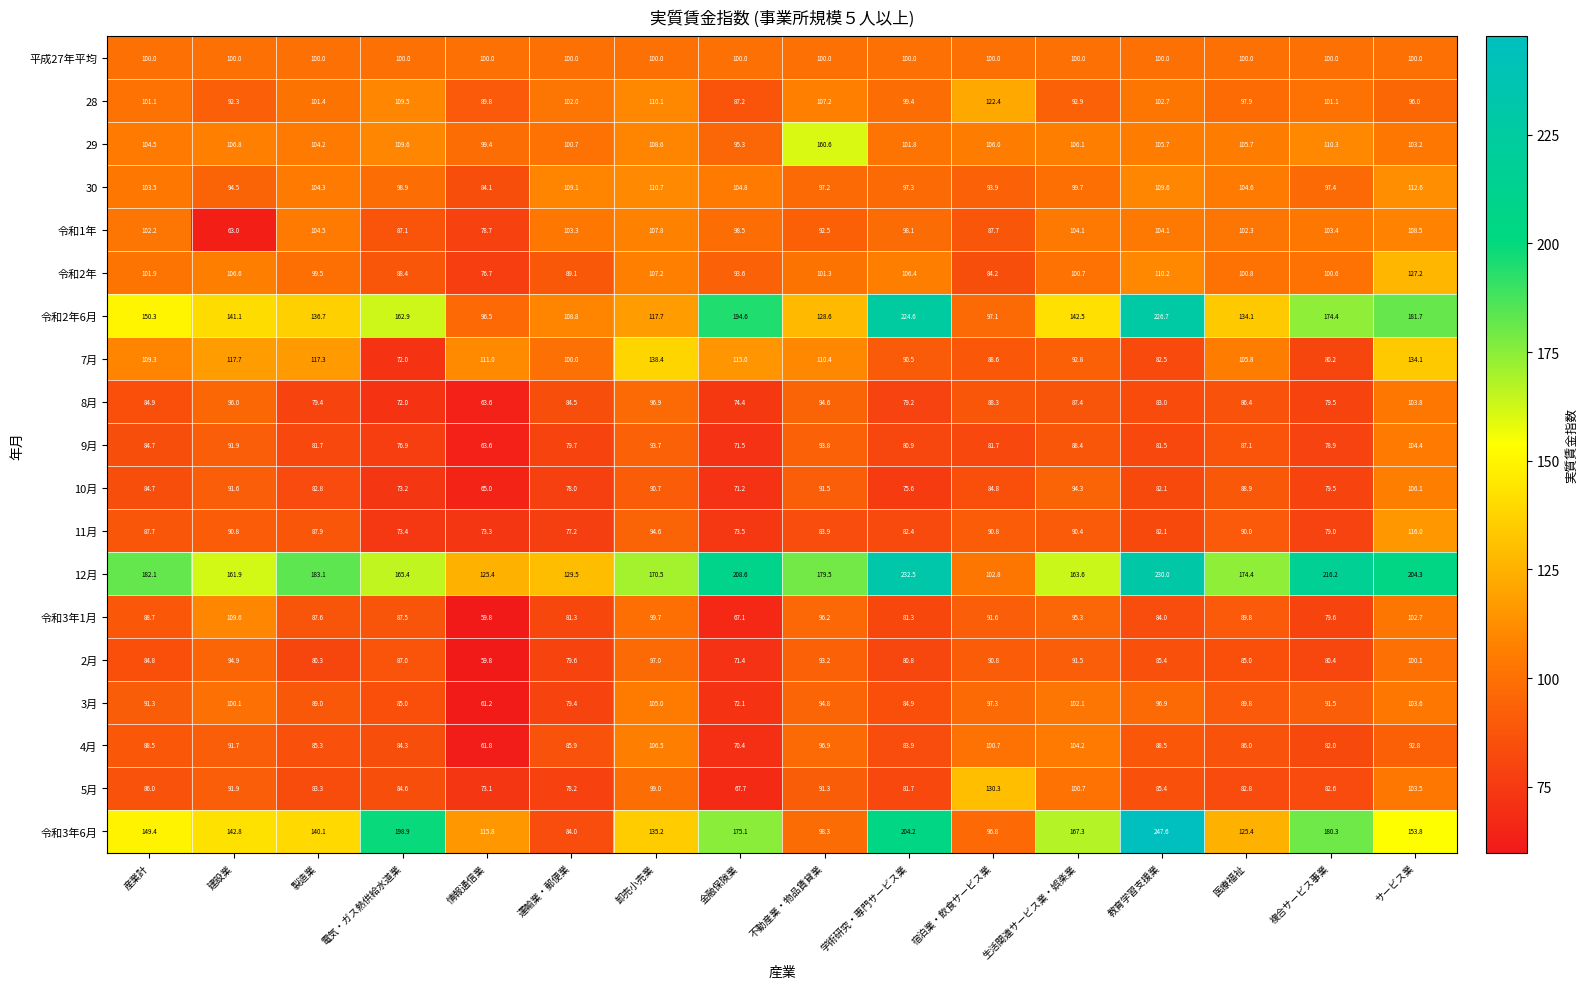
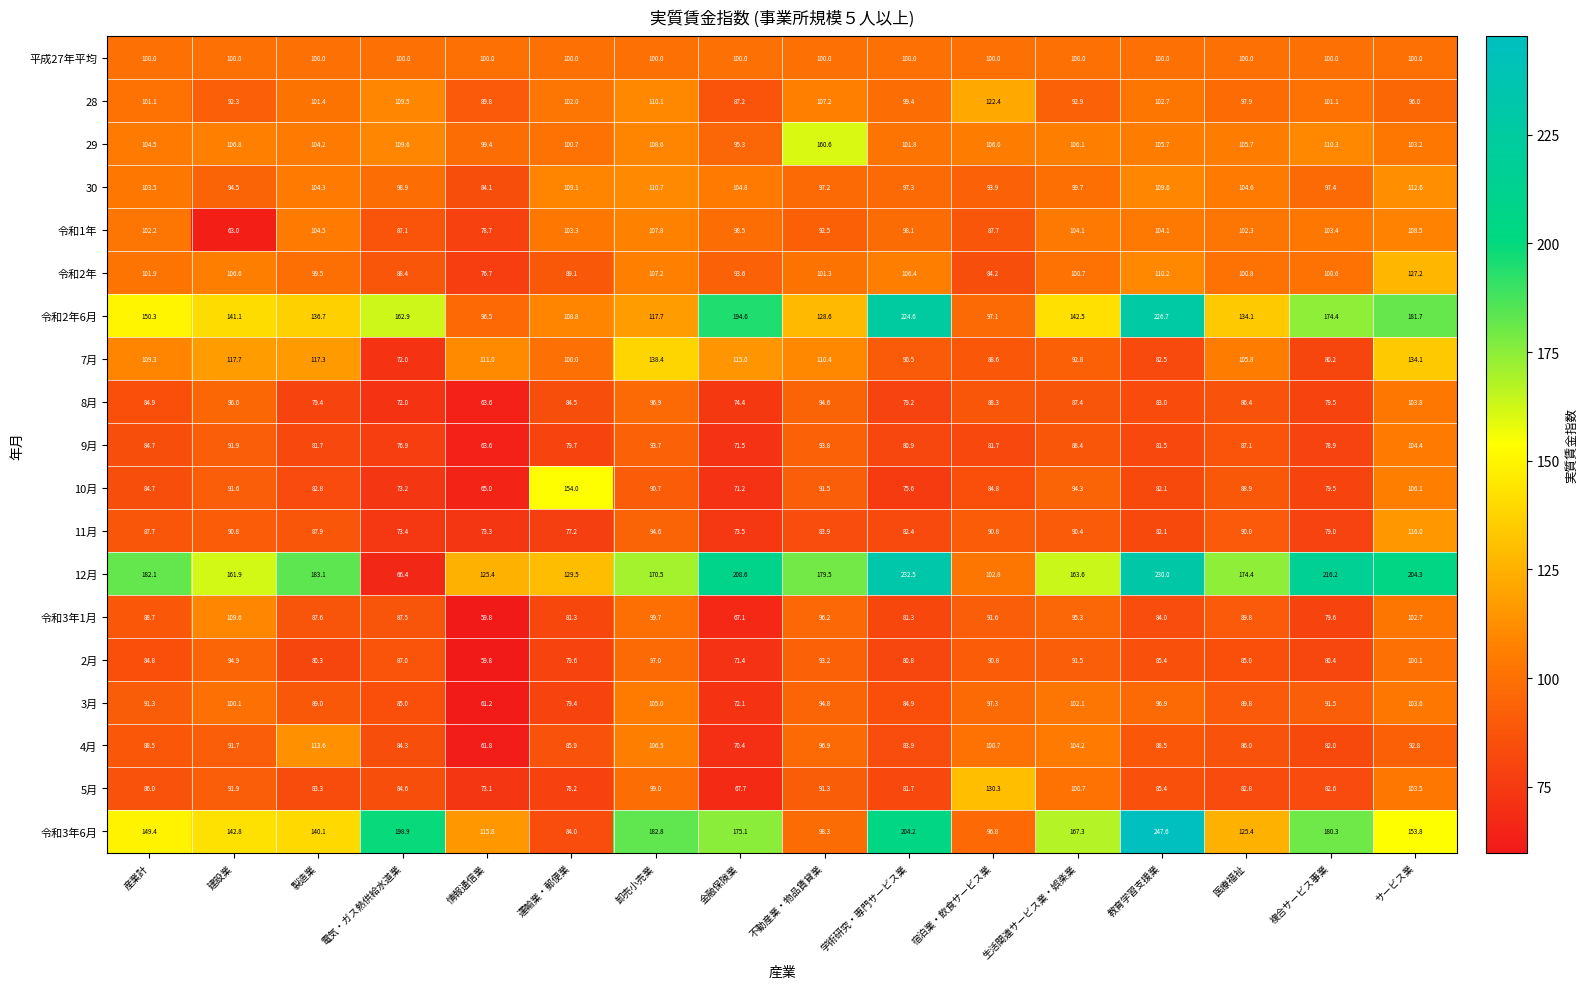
  {
    "10月": {
      "産業計": 84.7,
      "建設業": 91.6,
      "製造業": 82.8,
      "電気・ガス熱供給水道業": 73.2,
      "情報通信業": 65.0,
-     "運輸業・郵便業": 78.0,
+     "運輸業・郵便業": 154.0,
      "卸売小売業": 90.7,
      "金融保険業": 71.2,
      "不動産業・物品賃貸業": 91.5,
      "学術研究・専門サービス業": 75.6,
      "宿泊業・飲食サービス業": 84.8,
      "生活関連サービス業・娯楽業": 94.3,
      "教育学習支援業": 82.1,
      "医療福祉": 88.9,
      "複合サービス事業": 79.5,
      "サービス業": 106.1
    },
    "12月": {
      "産業計": 182.1,
      "建設業": 161.9,
      "製造業": 183.1,
-     "電気・ガス熱供給水道業": 165.4,
+     "電気・ガス熱供給水道業": 66.4,
      "情報通信業": 125.4,
      "運輸業・郵便業": 129.5,
      "卸売小売業": 170.5,
      "金融保険業": 208.6,
      "不動産業・物品賃貸業": 179.5,
      "学術研究・専門サービス業": 232.5,
      "宿泊業・飲食サービス業": 102.8,
      "生活関連サービス業・娯楽業": 163.6,
      "教育学習支援業": 230.0,
      "医療福祉": 174.4,
      "複合サービス事業": 216.2,
      "サービス業": 204.3
    },
    "4月": {
      "産業計": 88.5,
      "建設業": 91.7,
-     "製造業": 85.3,
+     "製造業": 113.6,
      "電気・ガス熱供給水道業": 84.3,
      "情報通信業": 61.8,
      "運輸業・郵便業": 85.9,
      "卸売小売業": 106.5,
      "金融保険業": 70.4,
      "不動産業・物品賃貸業": 96.9,
      "学術研究・専門サービス業": 83.9,
      "宿泊業・飲食サービス業": 100.7,
      "生活関連サービス業・娯楽業": 104.2,
      "教育学習支援業": 88.5,
      "医療福祉": 86.0,
      "複合サービス事業": 82.0,
      "サービス業": 92.8
    },
    "令和3年6月": {
      "産業計": 149.4,
      "建設業": 142.8,
      "製造業": 140.1,
      "電気・ガス熱供給水道業": 198.9,
      "情報通信業": 115.8,
      "運輸業・郵便業": 84.0,
-     "卸売小売業": 135.2,
+     "卸売小売業": 182.8,
      "金融保険業": 175.1,
      "不動産業・物品賃貸業": 98.3,
      "学術研究・専門サービス業": 204.2,
      "宿泊業・飲食サービス業": 96.8,
      "生活関連サービス業・娯楽業": 167.3,
      "教育学習支援業": 247.6,
      "医療福祉": 125.4,
      "複合サービス事業": 180.3,
      "サービス業": 153.8
    }
  }
